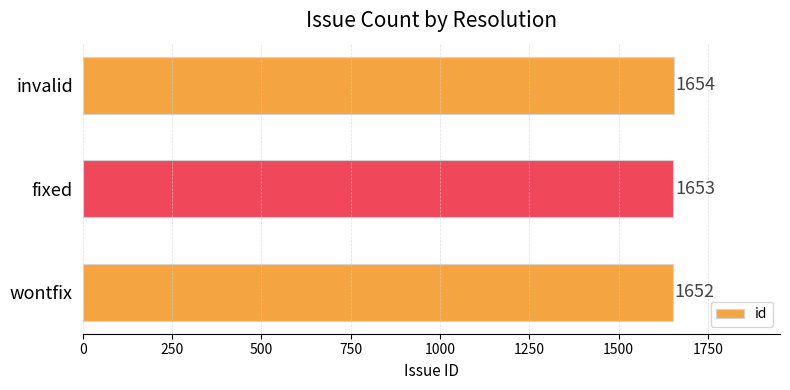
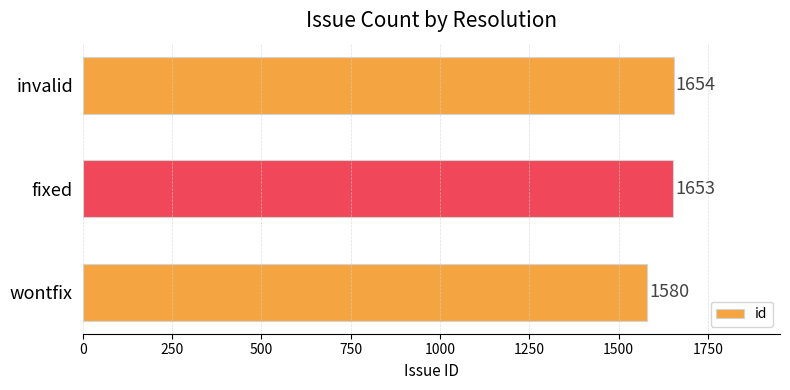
  {
    "invalid": 1654,
    "fixed": 1653,
-   "wontfix": 1652
+   "wontfix": 1580
  }
